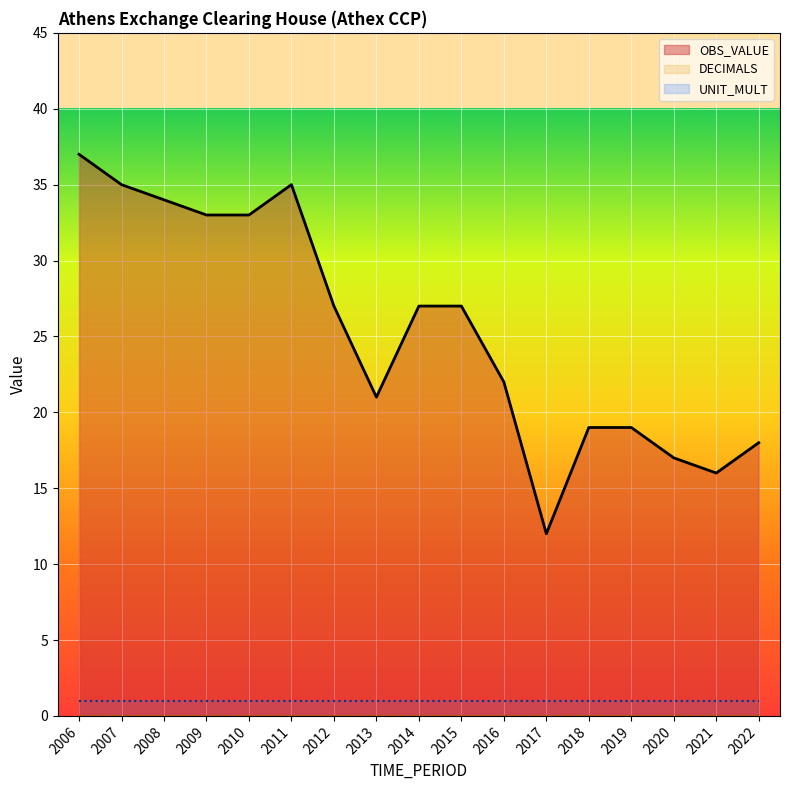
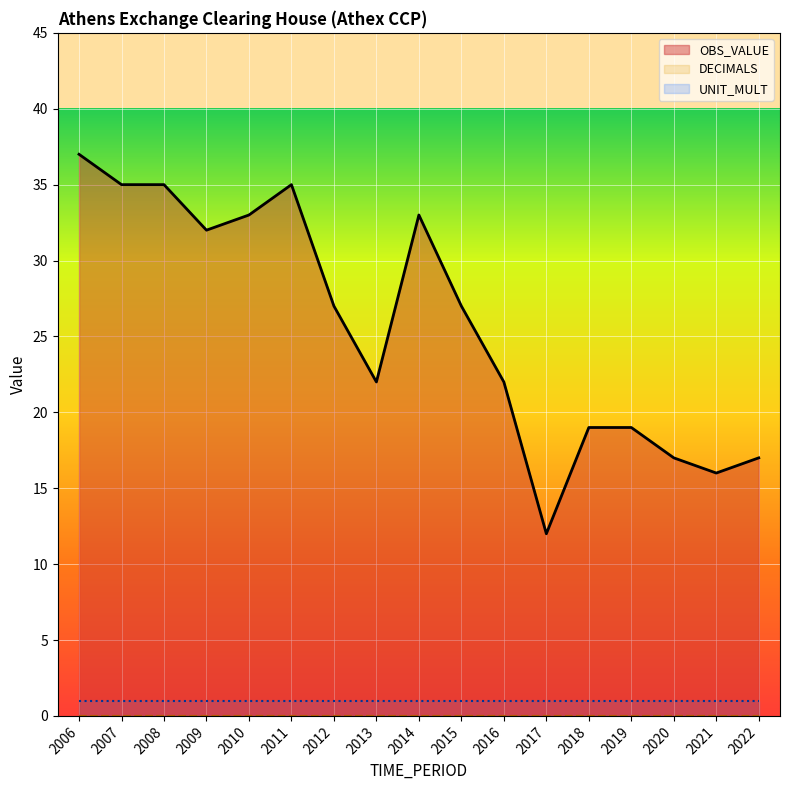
  {
    "OBS_VALUE": {
      "2006": 37,
      "2007": 35,
-     "2008": 34,
-     "2009": 33,
+     "2008": 35,
+     "2009": 32,
      "2010": 33,
      "2011": 35,
      "2012": 27,
-     "2013": 21,
-     "2014": 27,
+     "2013": 22,
+     "2014": 33,
      "2015": 27,
      "2016": 22,
      "2017": 12,
      "2018": 19,
      "2019": 19,
      "2020": 17,
      "2021": 16,
-     "2022": 18
+     "2022": 17
    },
    "DECIMALS": {
      "2006": 0,
      "2007": 0,
      "2008": 0,
      "2009": 0,
      "2010": 0,
      "2011": 0,
      "2012": 0,
      "2013": 0,
      "2014": 0,
      "2015": 0,
      "2016": 0,
      "2017": 0,
      "2018": 0,
      "2019": 0,
      "2020": 0,
      "2021": 0,
      "2022": 0
    },
    "UNIT_MULT": {
      "2006": 1,
      "2007": 1,
      "2008": 1,
      "2009": 1,
      "2010": 1,
      "2011": 1,
      "2012": 1,
      "2013": 1,
      "2014": 1,
      "2015": 1,
      "2016": 1,
      "2017": 1,
      "2018": 1,
      "2019": 1,
      "2020": 1,
      "2021": 1,
      "2022": 1
    }
  }
